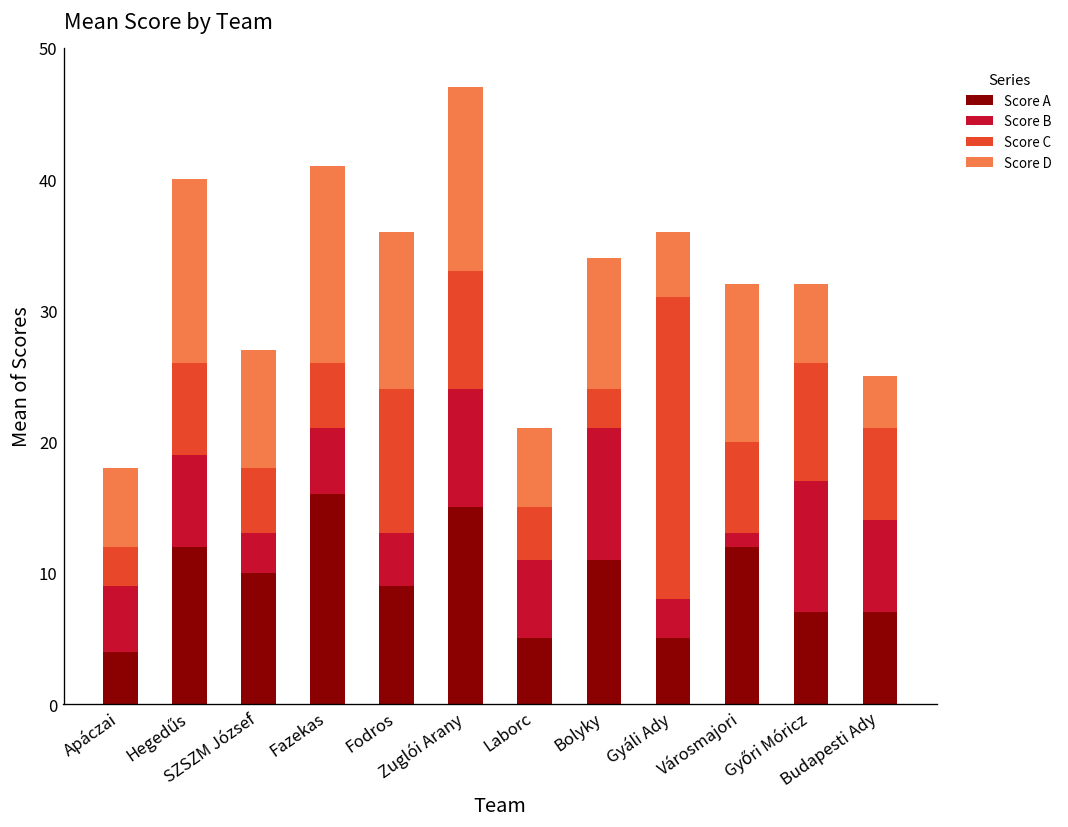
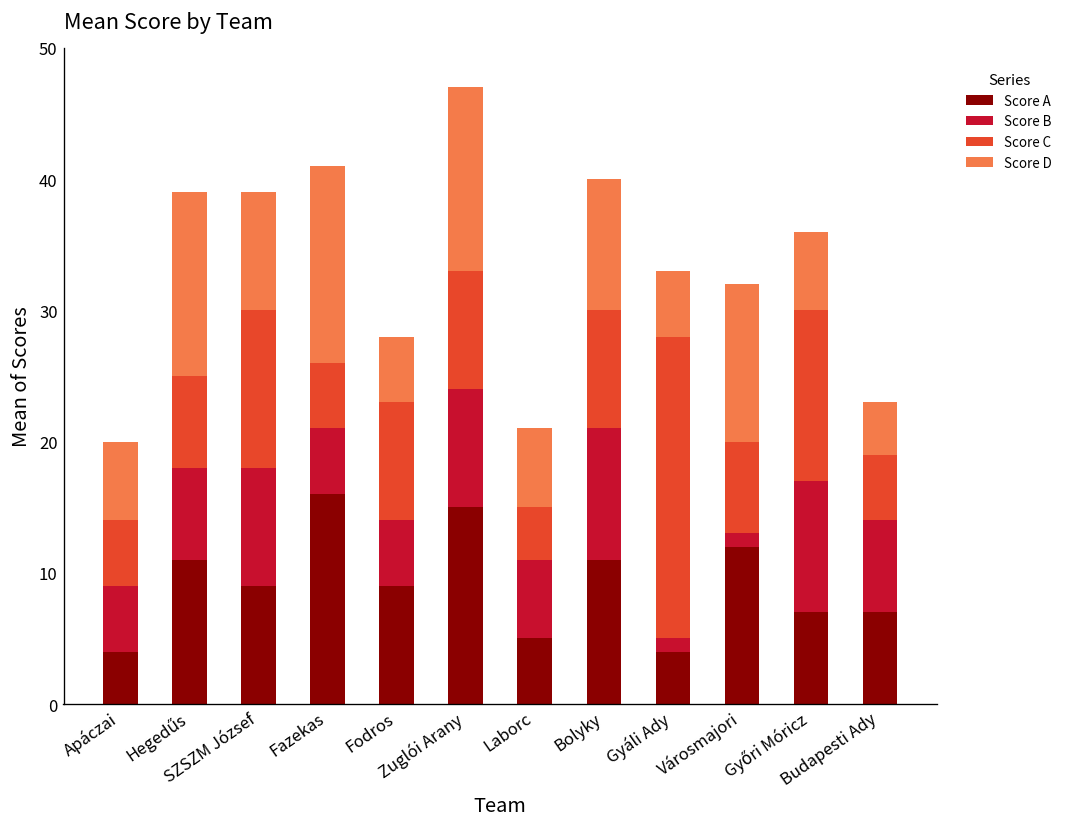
  {
    "Score A": {
      "Apáczai": 4,
-     "Hegedűs": 12,
-     "SZSZM József": 10,
+     "Hegedűs": 11,
+     "SZSZM József": 9,
      "Fazekas": 16,
      "Fodros": 9,
      "Zuglói Arany": 15,
      "Laborc": 5,
      "Bolyky": 11,
-     "Gyáli Ady": 5,
+     "Gyáli Ady": 4,
      "Városmajori": 12,
      "Győri Móricz": 7,
      "Budapesti Ady": 7
    },
    "Score B": {
      "Apáczai": 5,
      "Hegedűs": 7,
-     "SZSZM József": 3,
+     "SZSZM József": 9,
      "Fazekas": 5,
-     "Fodros": 4,
+     "Fodros": 5,
      "Zuglói Arany": 9,
      "Laborc": 6,
      "Bolyky": 10,
-     "Gyáli Ady": 3,
+     "Gyáli Ady": 1,
      "Városmajori": 1,
      "Győri Móricz": 10,
      "Budapesti Ady": 7
    },
    "Score C": {
-     "Apáczai": 3,
+     "Apáczai": 5,
      "Hegedűs": 7,
-     "SZSZM József": 5,
+     "SZSZM József": 12,
      "Fazekas": 5,
-     "Fodros": 11,
+     "Fodros": 9,
      "Zuglói Arany": 9,
      "Laborc": 4,
-     "Bolyky": 3,
+     "Bolyky": 9,
      "Gyáli Ady": 23,
      "Városmajori": 7,
-     "Győri Móricz": 9,
-     "Budapesti Ady": 7
+     "Győri Móricz": 13,
+     "Budapesti Ady": 5
    },
    "Score D": {
      "Apáczai": 6,
      "Hegedűs": 14,
      "SZSZM József": 9,
      "Fazekas": 15,
-     "Fodros": 12,
+     "Fodros": 5,
      "Zuglói Arany": 14,
      "Laborc": 6,
      "Bolyky": 10,
      "Gyáli Ady": 5,
      "Városmajori": 12,
      "Győri Móricz": 6,
      "Budapesti Ady": 4
    }
  }
